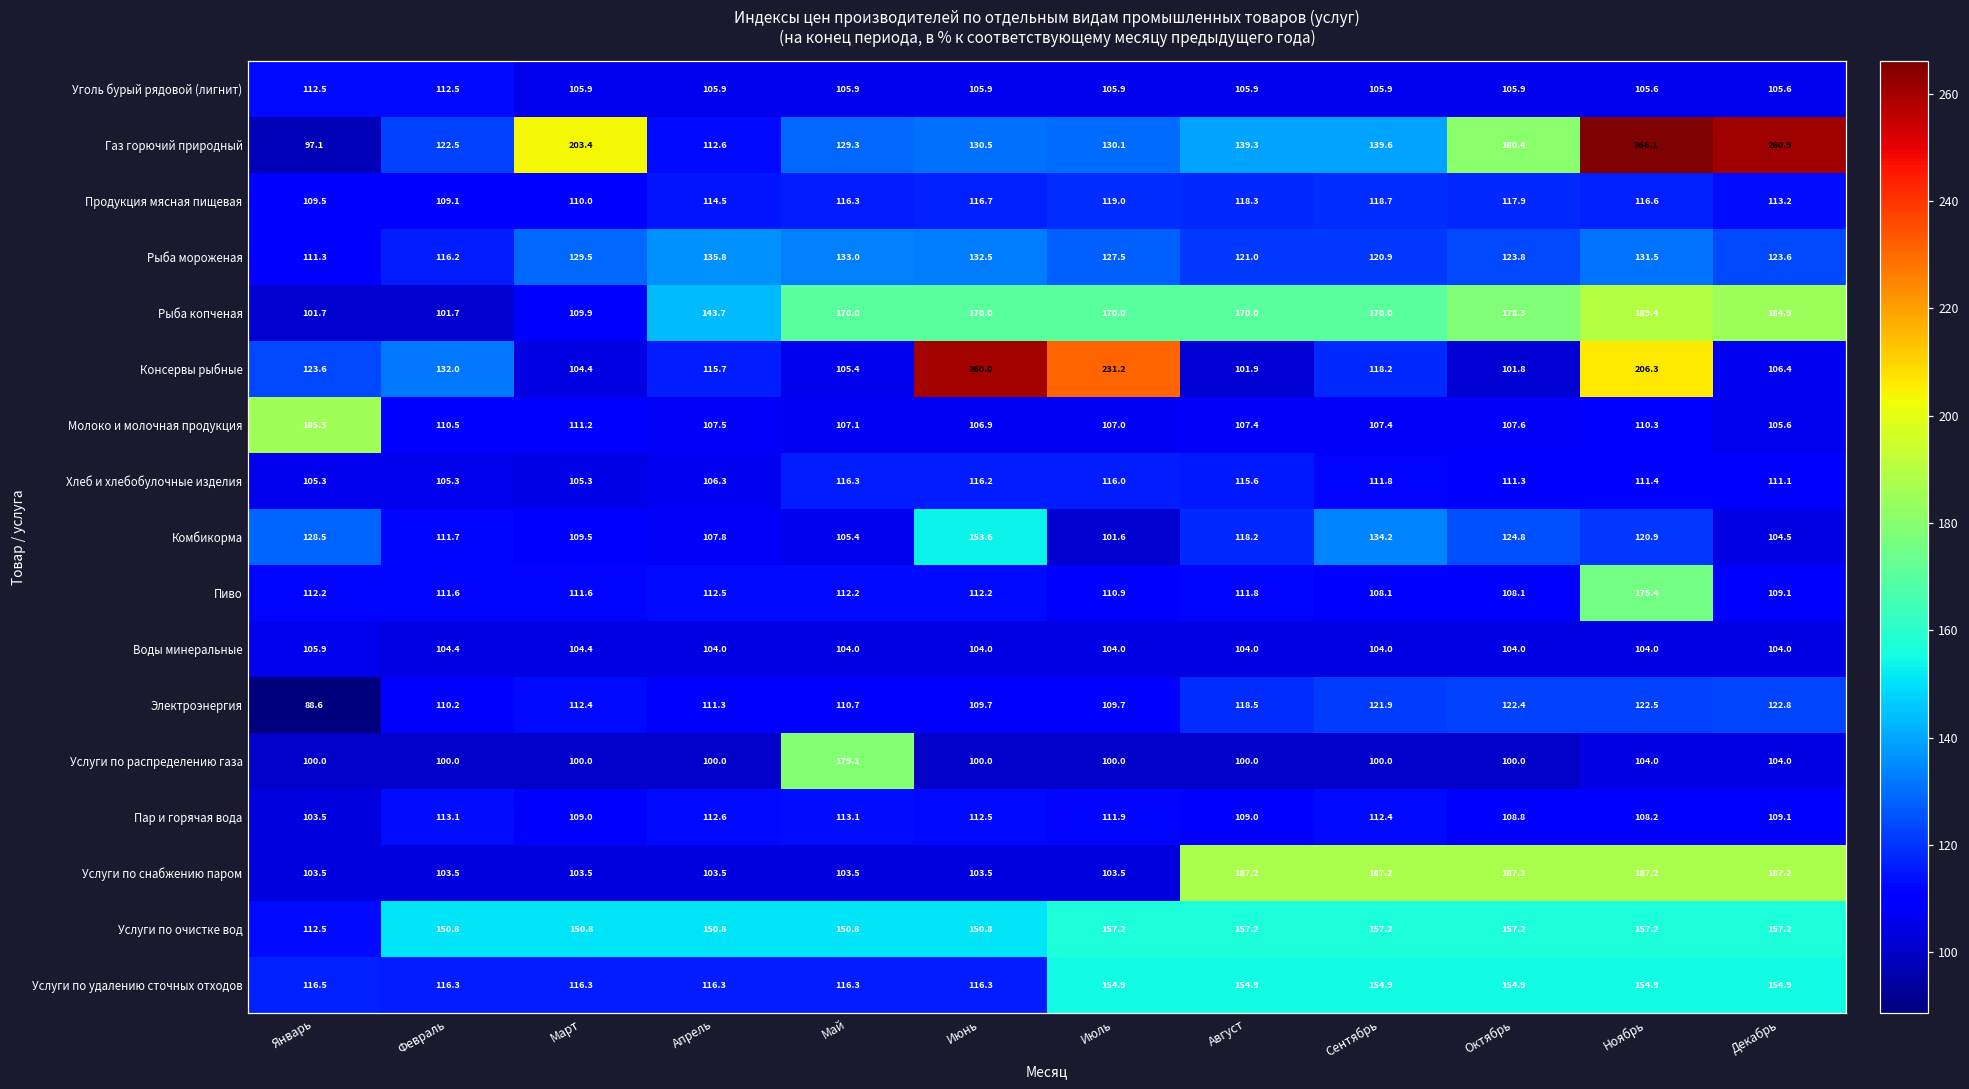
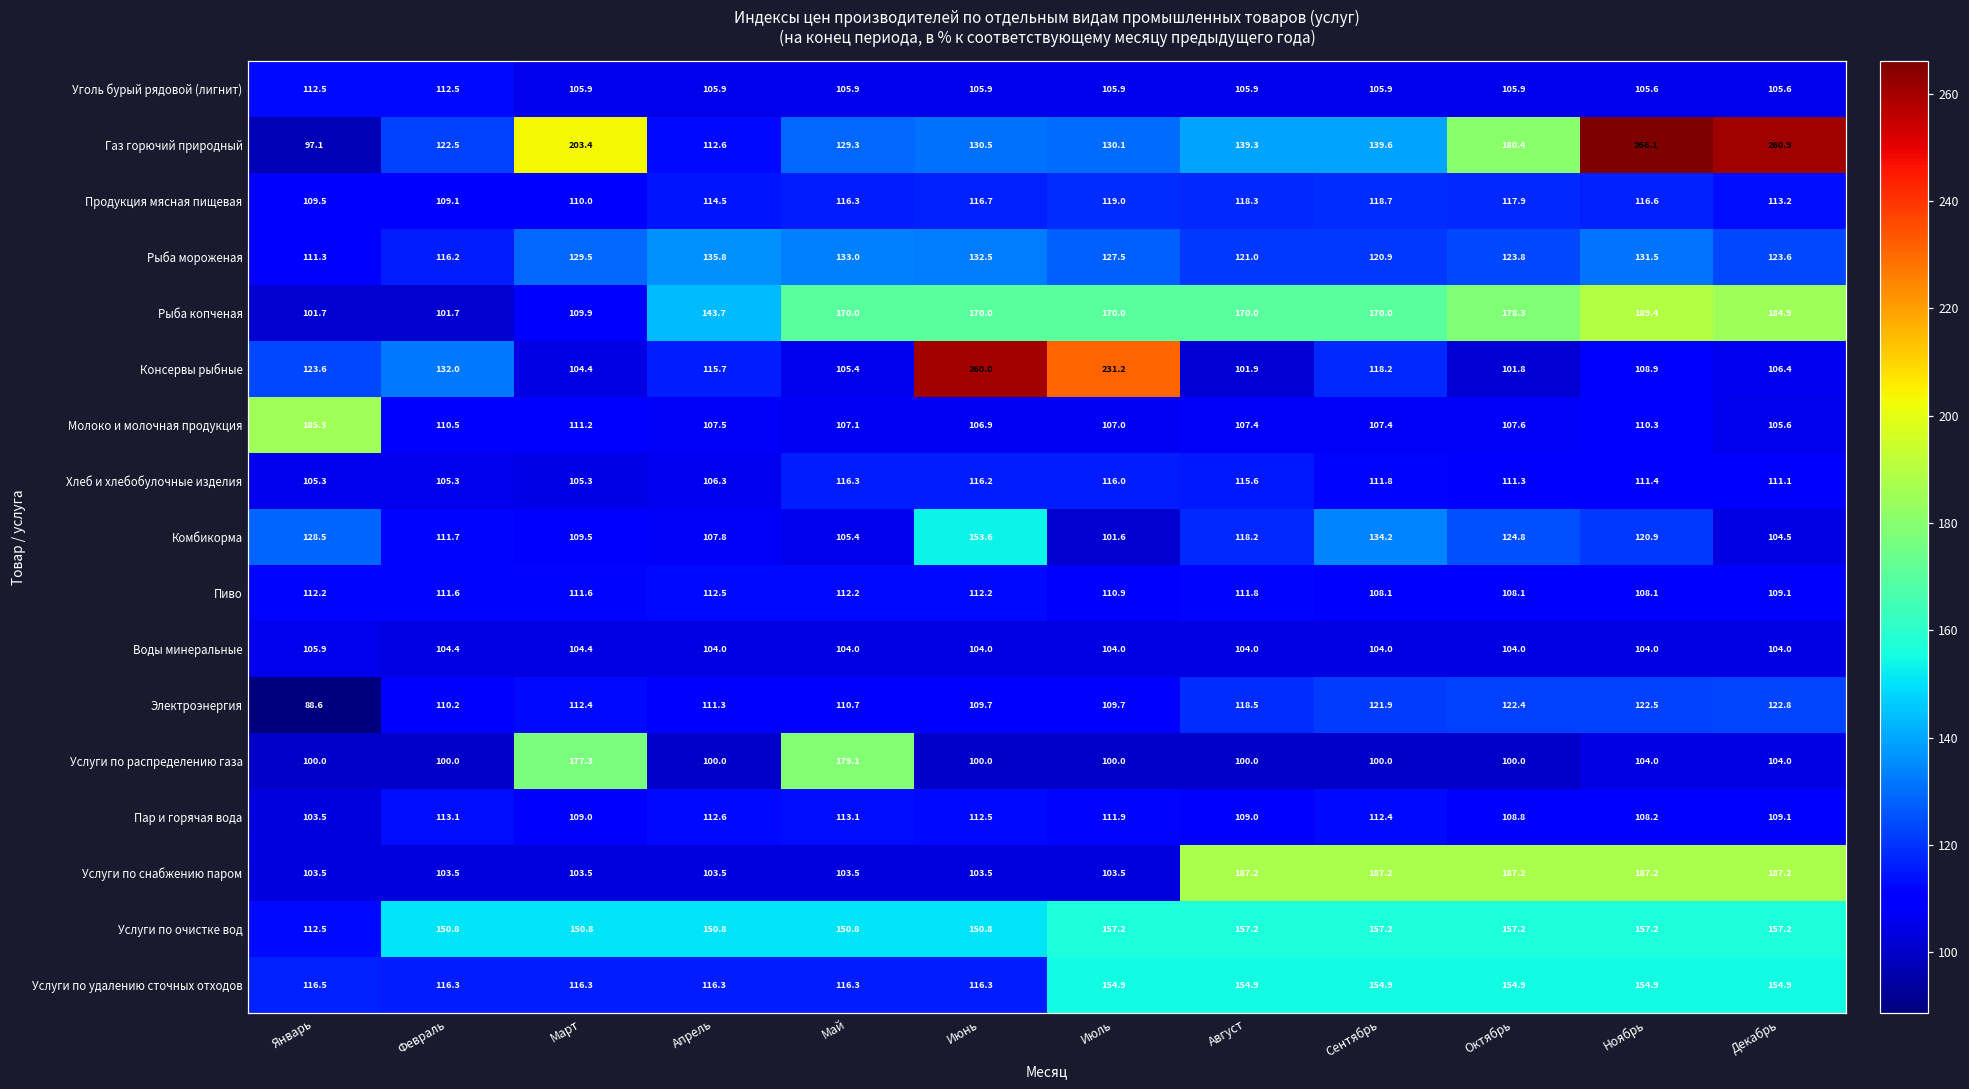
  {
    "Консервы рыбные": {
      "Январь": 123.6,
      "Февраль": 132.0,
      "Март": 104.4,
      "Апрель": 115.7,
      "Май": 105.4,
      "Июнь": 260.0,
      "Июль": 231.2,
      "Август": 101.9,
      "Сентябрь": 118.2,
      "Октябрь": 101.8,
-     "Ноябрь": 206.3,
+     "Ноябрь": 108.9,
      "Декабрь": 106.4
    },
    "Пиво": {
      "Январь": 112.2,
      "Февраль": 111.6,
      "Март": 111.6,
      "Апрель": 112.5,
      "Май": 112.2,
      "Июнь": 112.2,
      "Июль": 110.9,
      "Август": 111.8,
      "Сентябрь": 108.1,
      "Октябрь": 108.1,
-     "Ноябрь": 175.4,
+     "Ноябрь": 108.1,
      "Декабрь": 109.1
    },
    "Услуги по распределению газа": {
      "Январь": 100.0,
      "Февраль": 100.0,
-     "Март": 100.0,
+     "Март": 177.3,
      "Апрель": 100.0,
      "Май": 179.1,
      "Июнь": 100.0,
      "Июль": 100.0,
      "Август": 100.0,
      "Сентябрь": 100.0,
      "Октябрь": 100.0,
      "Ноябрь": 104.0,
      "Декабрь": 104.0
    }
  }
